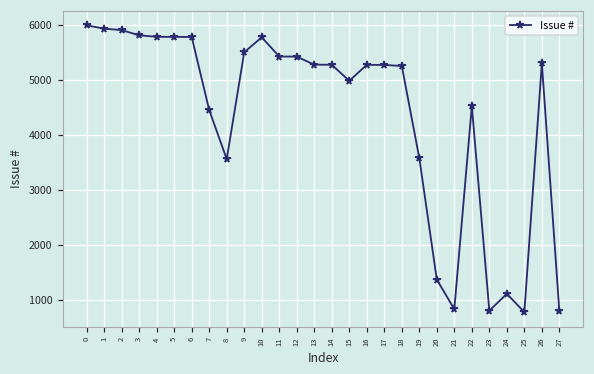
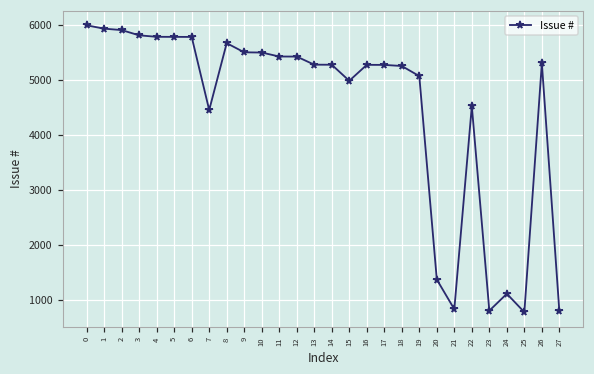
  {
    "0": 6000,
    "1": 5900,
    "2": 5900,
    "3": 5800,
    "4": 5800,
    "5": 5800,
    "6": 5800,
    "7": 4500,
-   "8": 3600,
+   "8": 5700,
    "9": 5500,
-   "10": 5800,
+   "10": 5500,
    "11": 5400,
    "12": 5400,
    "13": 5300,
    "14": 5300,
    "15": 5000,
    "16": 5300,
    "17": 5300,
    "18": 5200,
-   "19": 3600,
+   "19": 5100,
    "20": 1400,
    "21": 800,
    "22": 4500,
    "23": 800,
    "24": 1100,
    "25": 800,
    "26": 5300,
    "27": 800
  }
